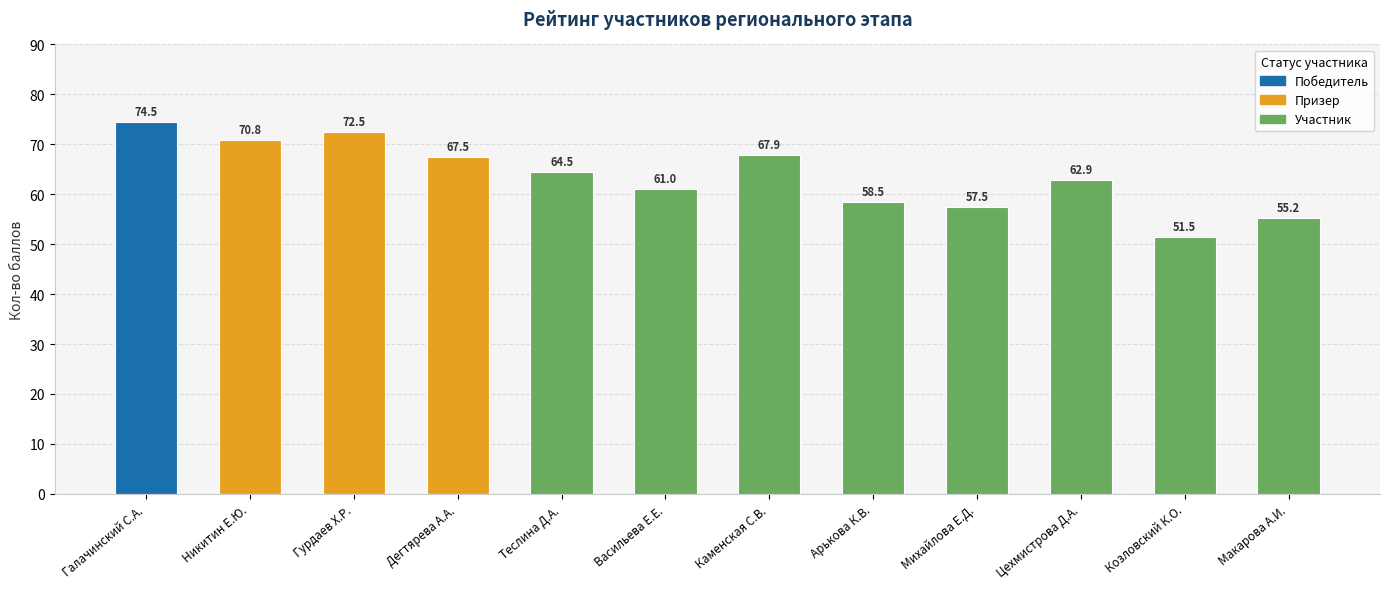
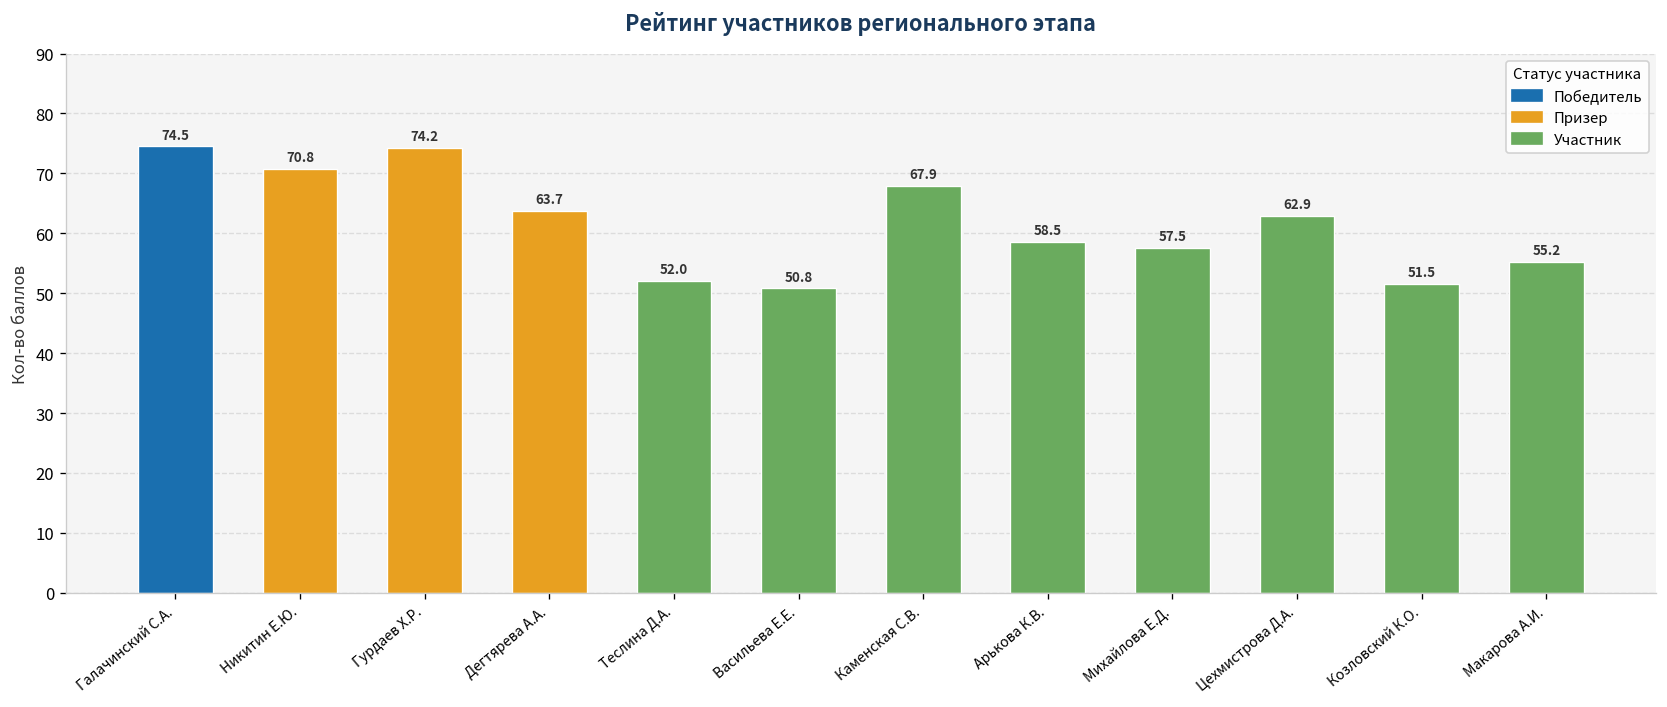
  {
    "Галачинский С.А.": 74.5,
    "Никитин Е.Ю.": 70.8,
-   "Гурдаев Х.Р.": 72.5,
-   "Дегтярева А.А.": 67.5,
-   "Теслина Д.А.": 64.5,
-   "Васильева Е.Е.": 61.0,
+   "Гурдаев Х.Р.": 74.2,
+   "Дегтярева А.А.": 63.7,
+   "Теслина Д.А.": 52.0,
+   "Васильева Е.Е.": 50.8,
    "Каменская С.В.": 67.9,
    "Арькова К.В.": 58.5,
    "Михайлова Е.Д.": 57.5,
    "Цехмистрова Д.А.": 62.9,
    "Козловский К.О.": 51.5,
    "Макарова А.И.": 55.2
  }
